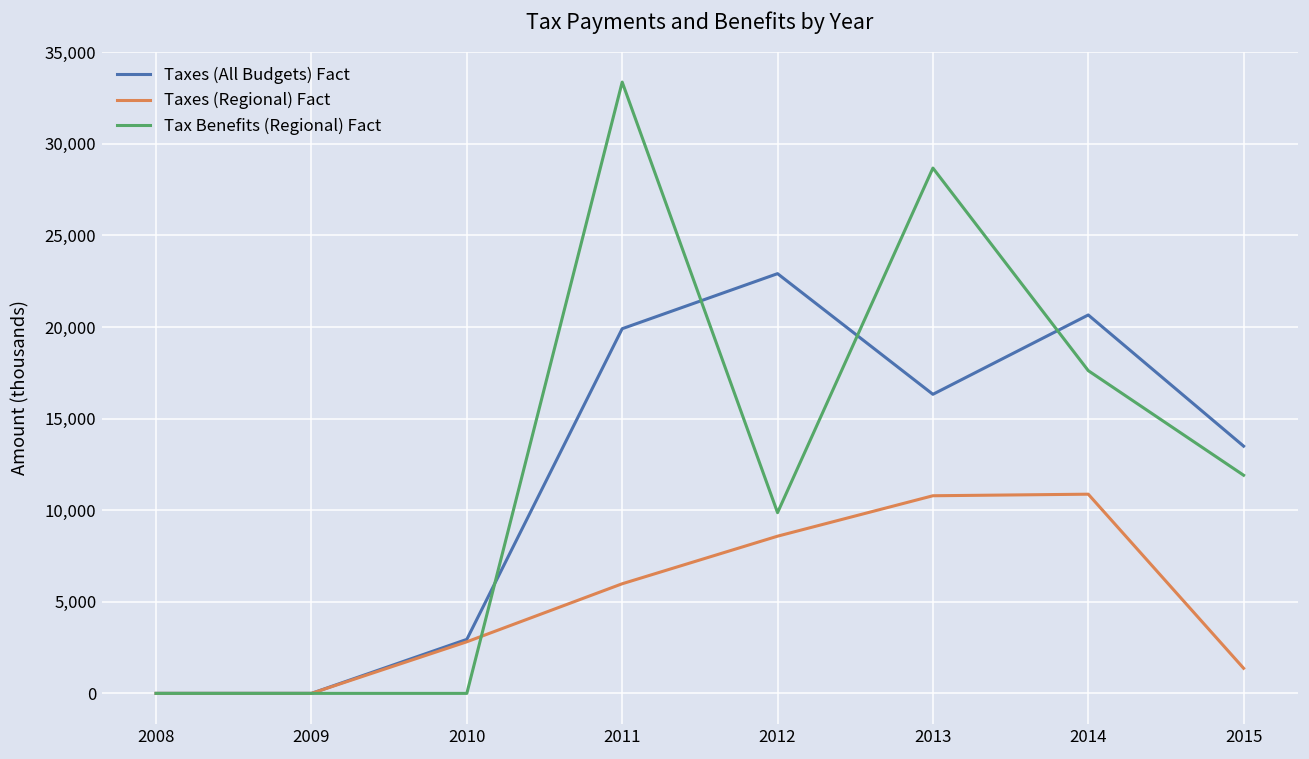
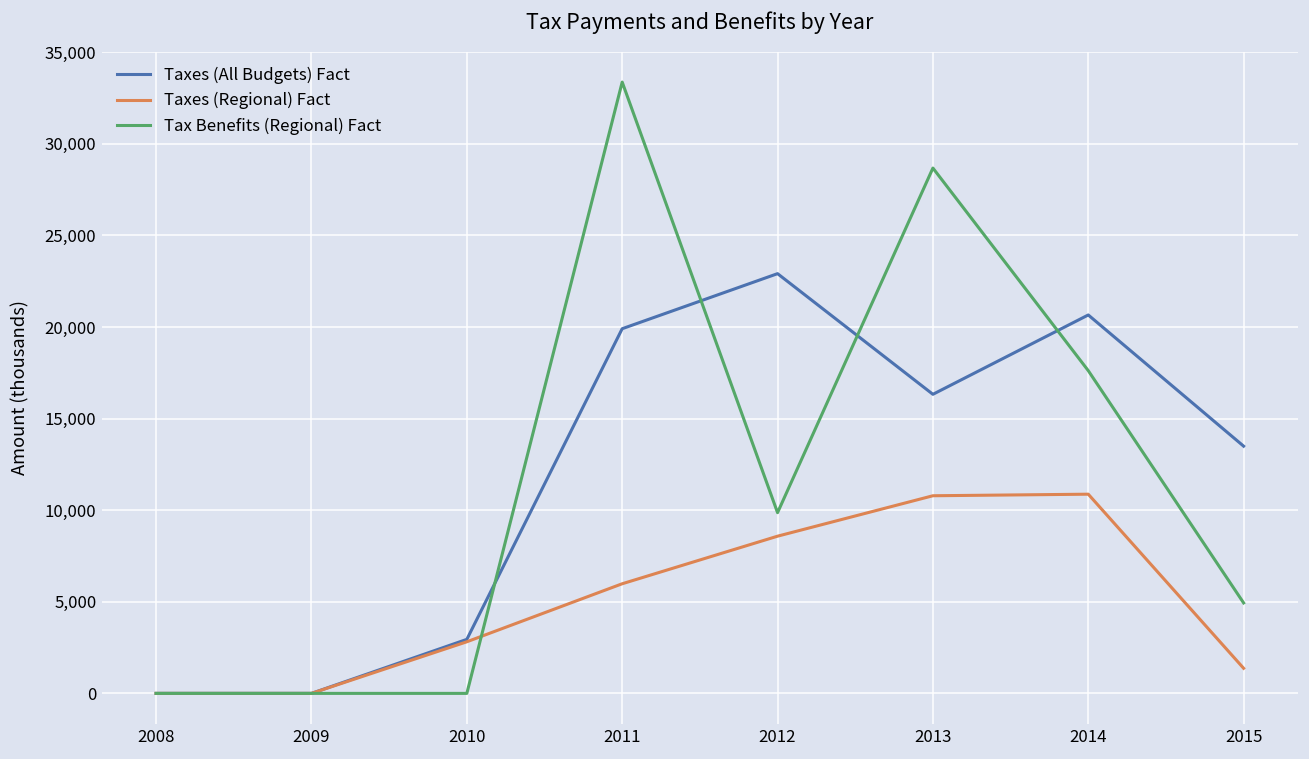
  {
    "Taxes (All Budgets) Fact": {
      "2011": "19,900",
      "2012": "22,900",
      "2013": "16,300",
      "2014": "20,700",
      "2015": "13,500"
    },
    "Taxes (Regional) Fact": {
      "2011": "6,000",
      "2012": "8,600",
      "2013": "10,800",
      "2014": "10,900",
      "2015": "1,400"
    },
    "Tax Benefits (Regional) Fact": {
      "2010": "0",
      "2011": "33,400",
      "2012": "9,900",
      "2013": "28,700",
      "2014": "17,600",
-     "2015": "11,900"
+     "2015": "4,900"
    }
  }
